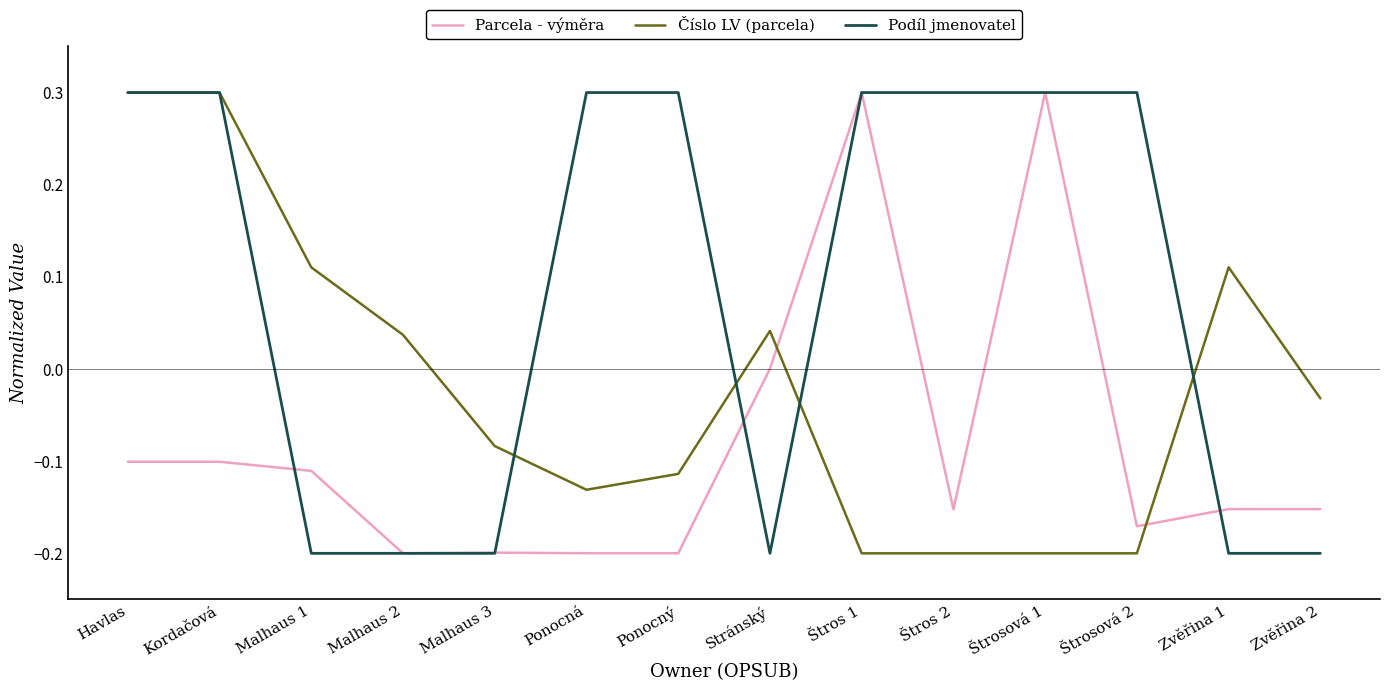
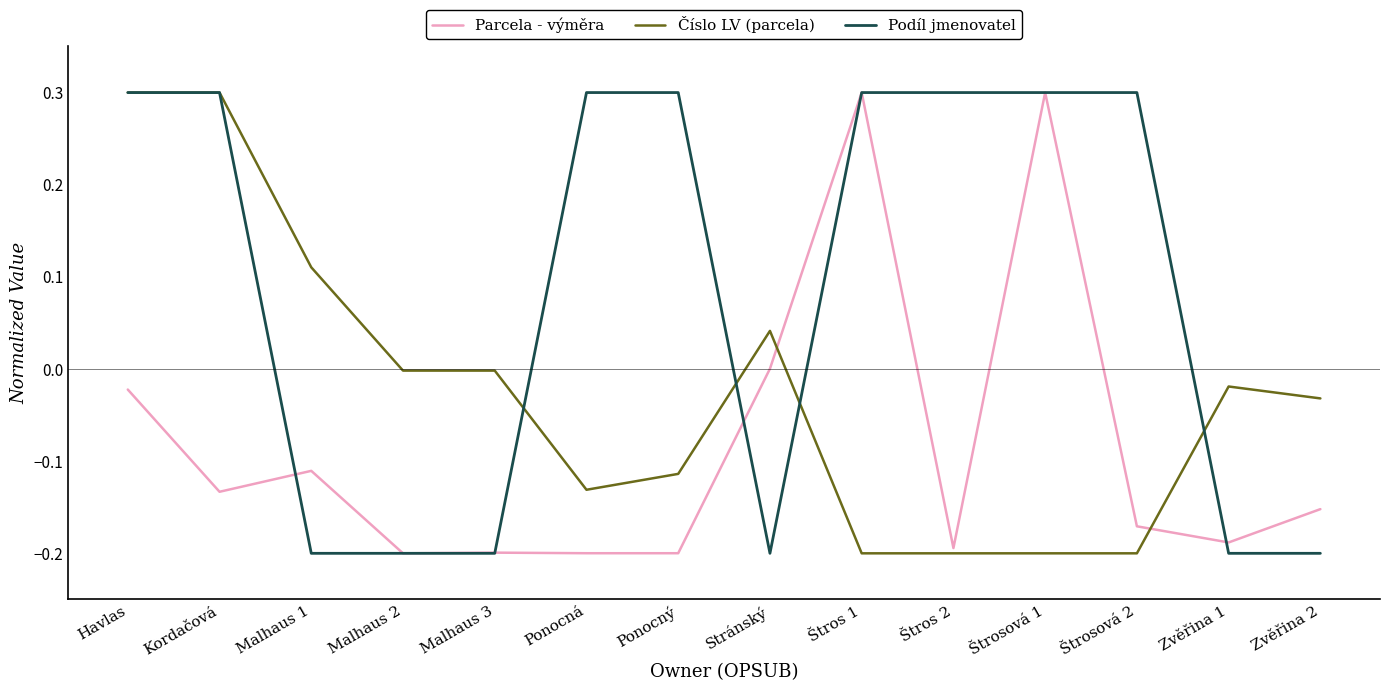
  {
    "Parcela - výměra": {
-     "Havlas": -0.10,
-     "Kordačová": -0.10,
+     "Havlas": -0.02,
+     "Kordačová": -0.13,
      "Malhaus 1": -0.11,
      "Ponocná": -0.20,
      "Ponocný": -0.20,
      "Stránský": 0.00,
-     "Štros 2": -0.15,
+     "Štros 2": -0.19,
      "Štrosová 2": -0.17,
-     "Zvěřina 1": -0.15,
+     "Zvěřina 1": -0.19,
      "Zvěřina 2": -0.15
    },
    "Číslo LV (parcela)": {
      "Malhaus 1": 0.11,
-     "Malhaus 2": 0.04,
-     "Malhaus 3": -0.08,
+     "Malhaus 2": 0.00,
+     "Malhaus 3": 0.00,
      "Ponocná": -0.13,
      "Ponocný": -0.11,
      "Stránský": 0.04,
      "Štros 1": -0.20,
      "Štros 2": -0.20,
      "Štrosová 1": -0.20,
      "Štrosová 2": -0.20,
-     "Zvěřina 1": 0.11,
+     "Zvěřina 1": -0.02,
      "Zvěřina 2": -0.03
    },
    "Podíl jmenovatel": {
      "Malhaus 1": -0.20,
      "Ponocná": 0.30,
      "Ponocný": 0.30,
      "Stránský": -0.20,
      "Štros 2": 0.30,
      "Štrosová 2": 0.30,
      "Zvěřina 1": -0.20,
      "Zvěřina 2": -0.20
    }
  }
